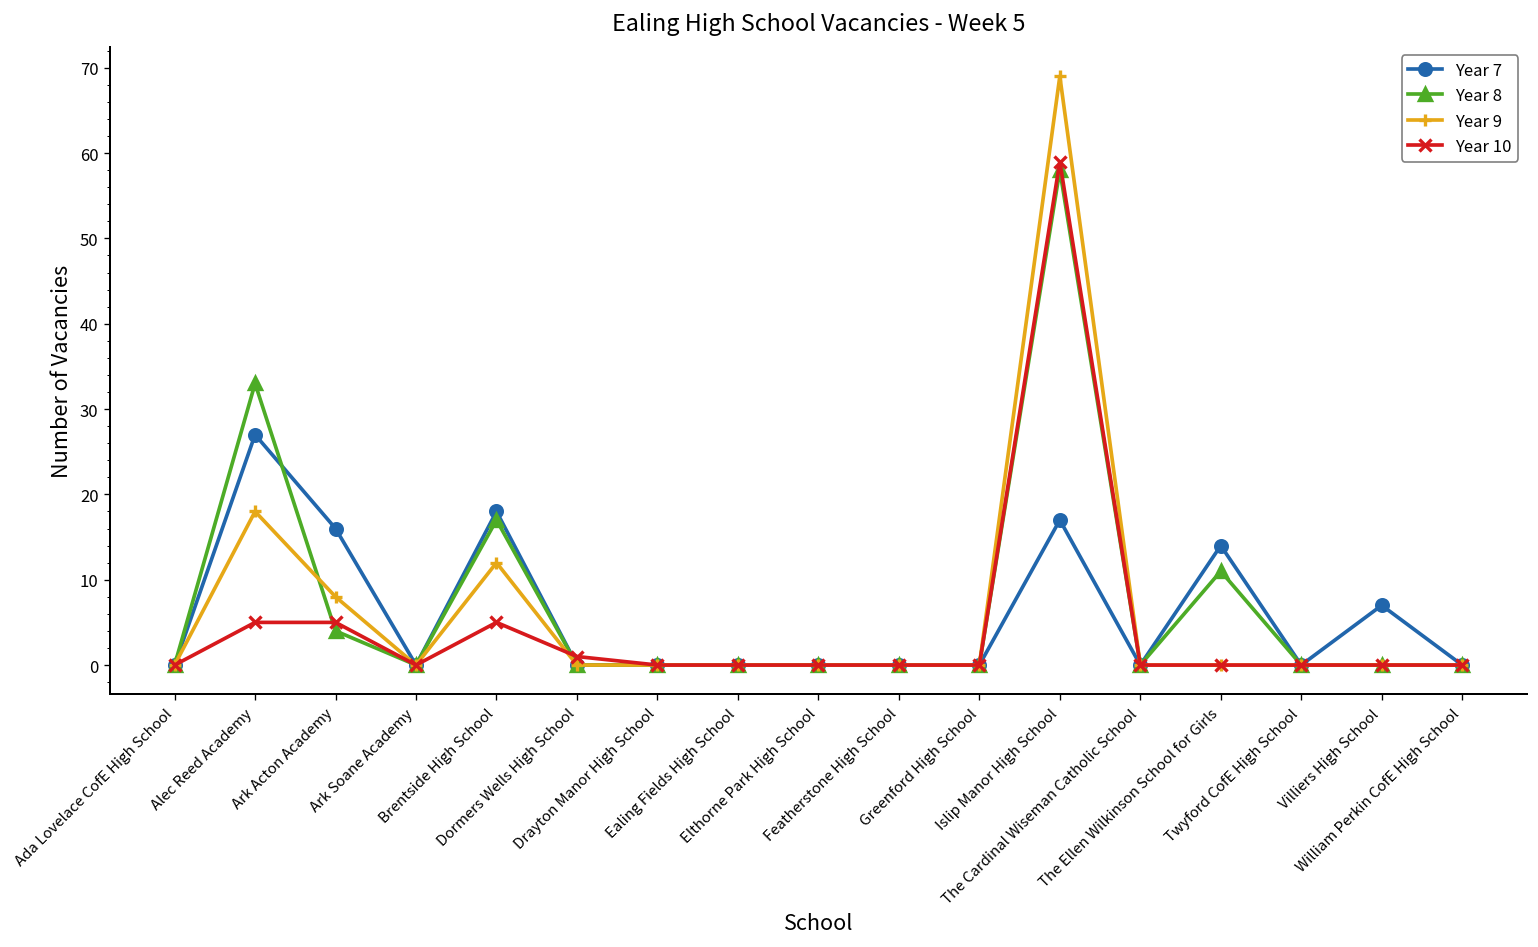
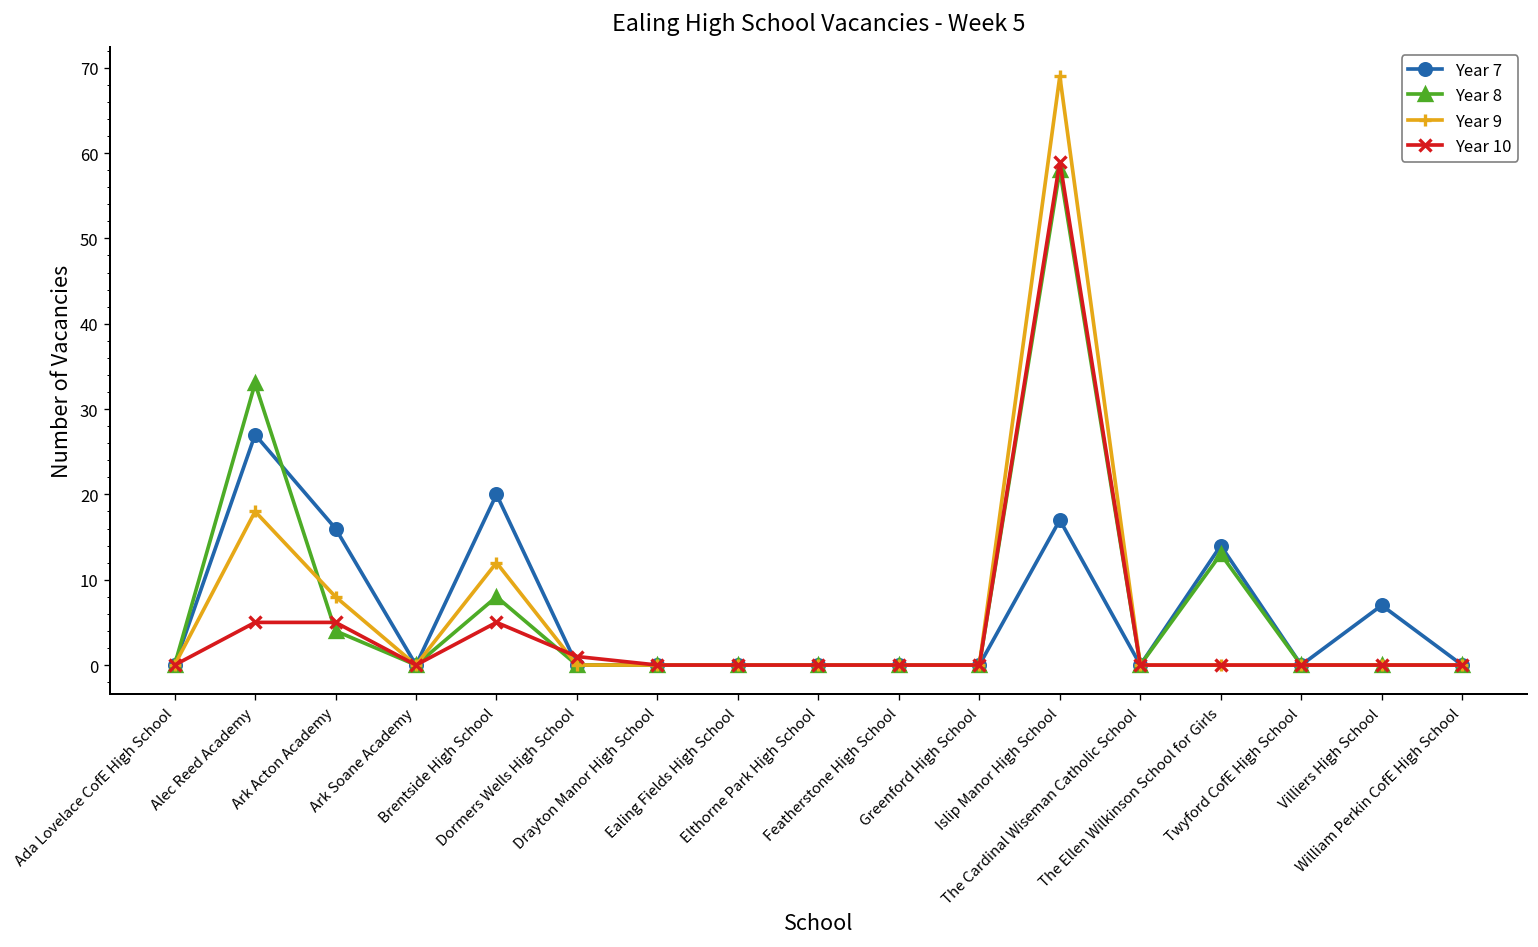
  {
    "Year 7": {
      "Alec Reed Academy": 27,
      "Ark Acton Academy": 16,
-     "Brentside High School": 18,
+     "Brentside High School": 20,
      "Islip Manor High School": 17,
      "The Ellen Wilkinson School for Girls": 14,
      "Villiers High School": 7
    },
    "Year 8": {
      "Alec Reed Academy": 33,
      "Ark Acton Academy": 4,
-     "Brentside High School": 17,
+     "Brentside High School": 8,
      "Islip Manor High School": 58,
-     "The Ellen Wilkinson School for Girls": 11
+     "The Ellen Wilkinson School for Girls": 13
    },
    "Year 9": {
      "Alec Reed Academy": 18,
      "Ark Acton Academy": 8,
      "Brentside High School": 12,
      "Islip Manor High School": 69
    },
    "Year 10": {
      "Alec Reed Academy": 5,
      "Ark Acton Academy": 5,
      "Brentside High School": 5,
      "Dormers Wells High School": 1,
      "Islip Manor High School": 59
    }
  }
